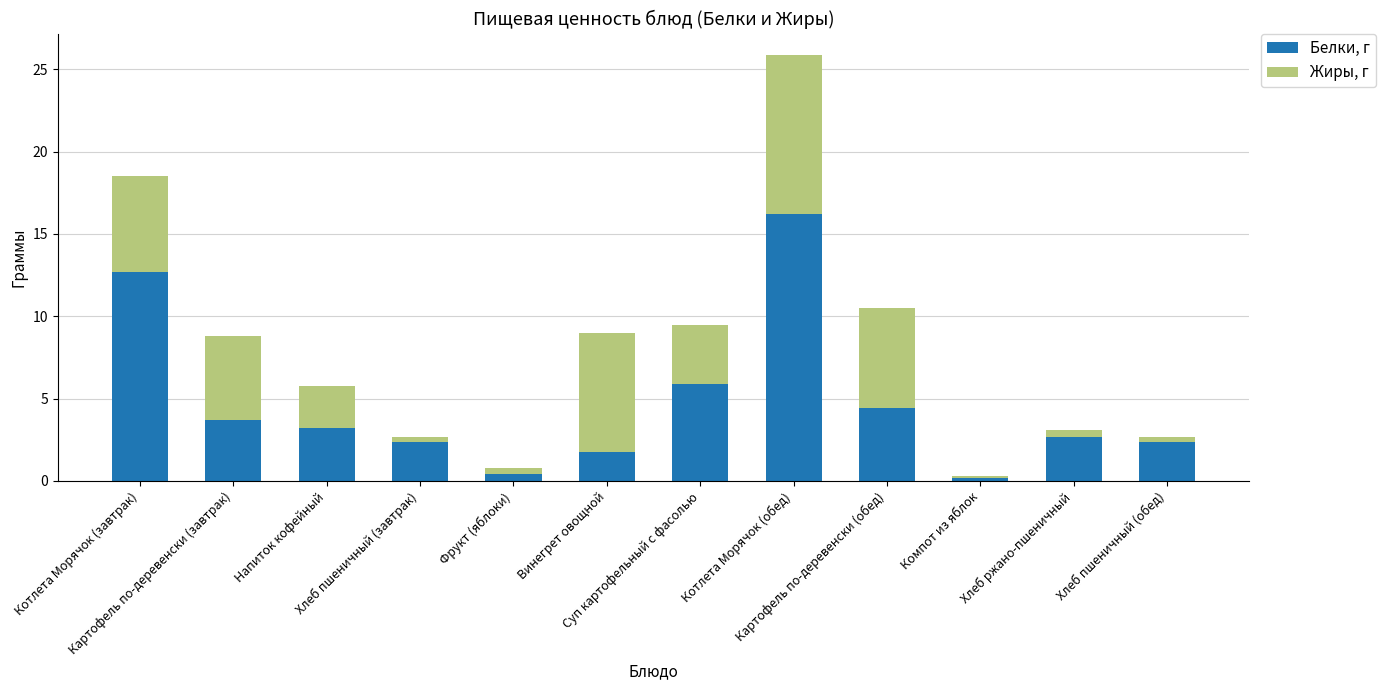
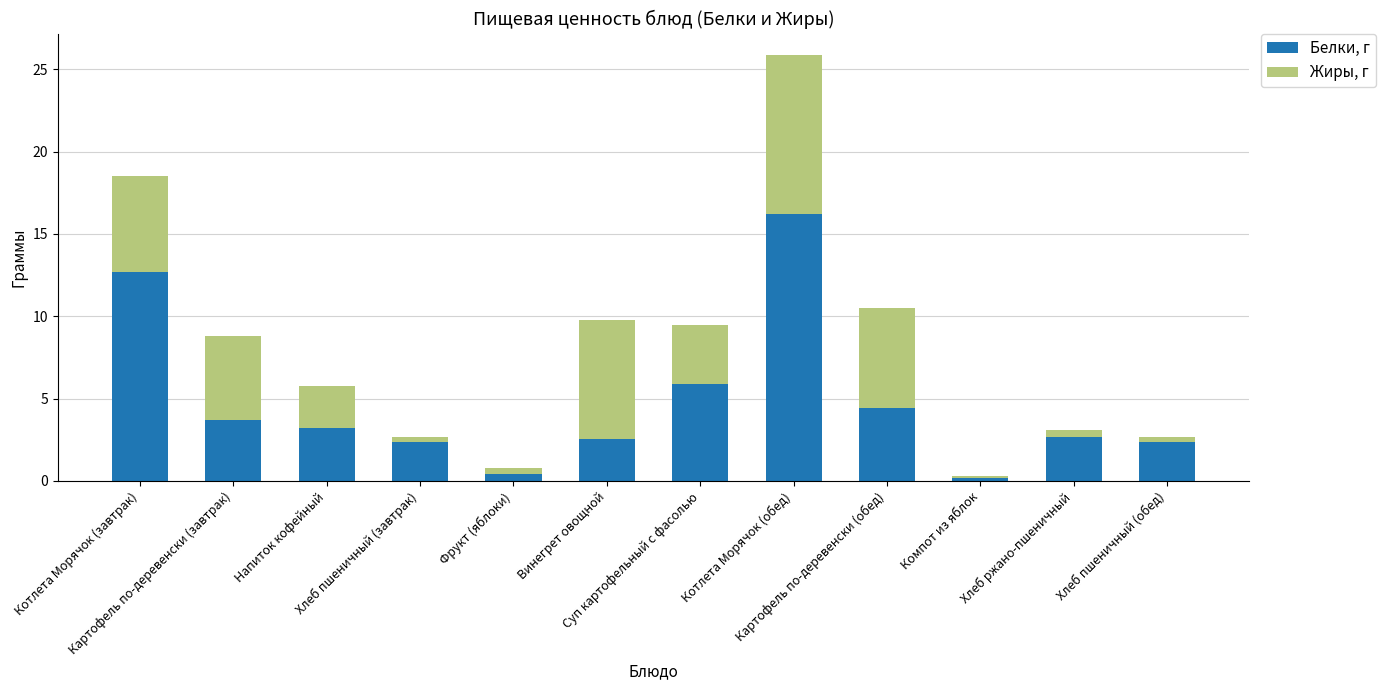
  {
    "Белки, г": {
      "Котлета Морячок (завтрак)": 12.7,
      "Картофель по-деревенски (завтрак)": 3.7,
      "Напиток кофейный": 3.2,
      "Хлеб пшеничный (завтрак)": 2.4,
      "Фрукт (яблоки)": 0.4,
-     "Винегрет овощной": 1.8,
+     "Винегрет овощной": 2.6,
      "Суп картофельный с фасолью": 5.9,
      "Котлета Морячок (обед)": 16.2,
      "Картофель по-деревенски (обед)": 4.4,
      "Компот из яблок": 0.2,
      "Хлеб ржано-пшеничный": 2.6,
      "Хлеб пшеничный (обед)": 2.4
    },
    "Жиры, г": {
      "Котлета Морячок (завтрак)": 5.8,
      "Картофель по-деревенски (завтрак)": 5.1,
      "Напиток кофейный": 2.5,
      "Хлеб пшеничный (завтрак)": 0.3,
      "Фрукт (яблоки)": 0.4,
      "Винегрет овощной": 7.2,
      "Суп картофельный с фасолью": 3.6,
      "Котлета Морячок (обед)": 9.7,
      "Картофель по-деревенски (обед)": 6.1,
      "Компот из яблок": 0.2,
      "Хлеб ржано-пшеничный": 0.5,
      "Хлеб пшеничный (обед)": 0.3
    }
  }
